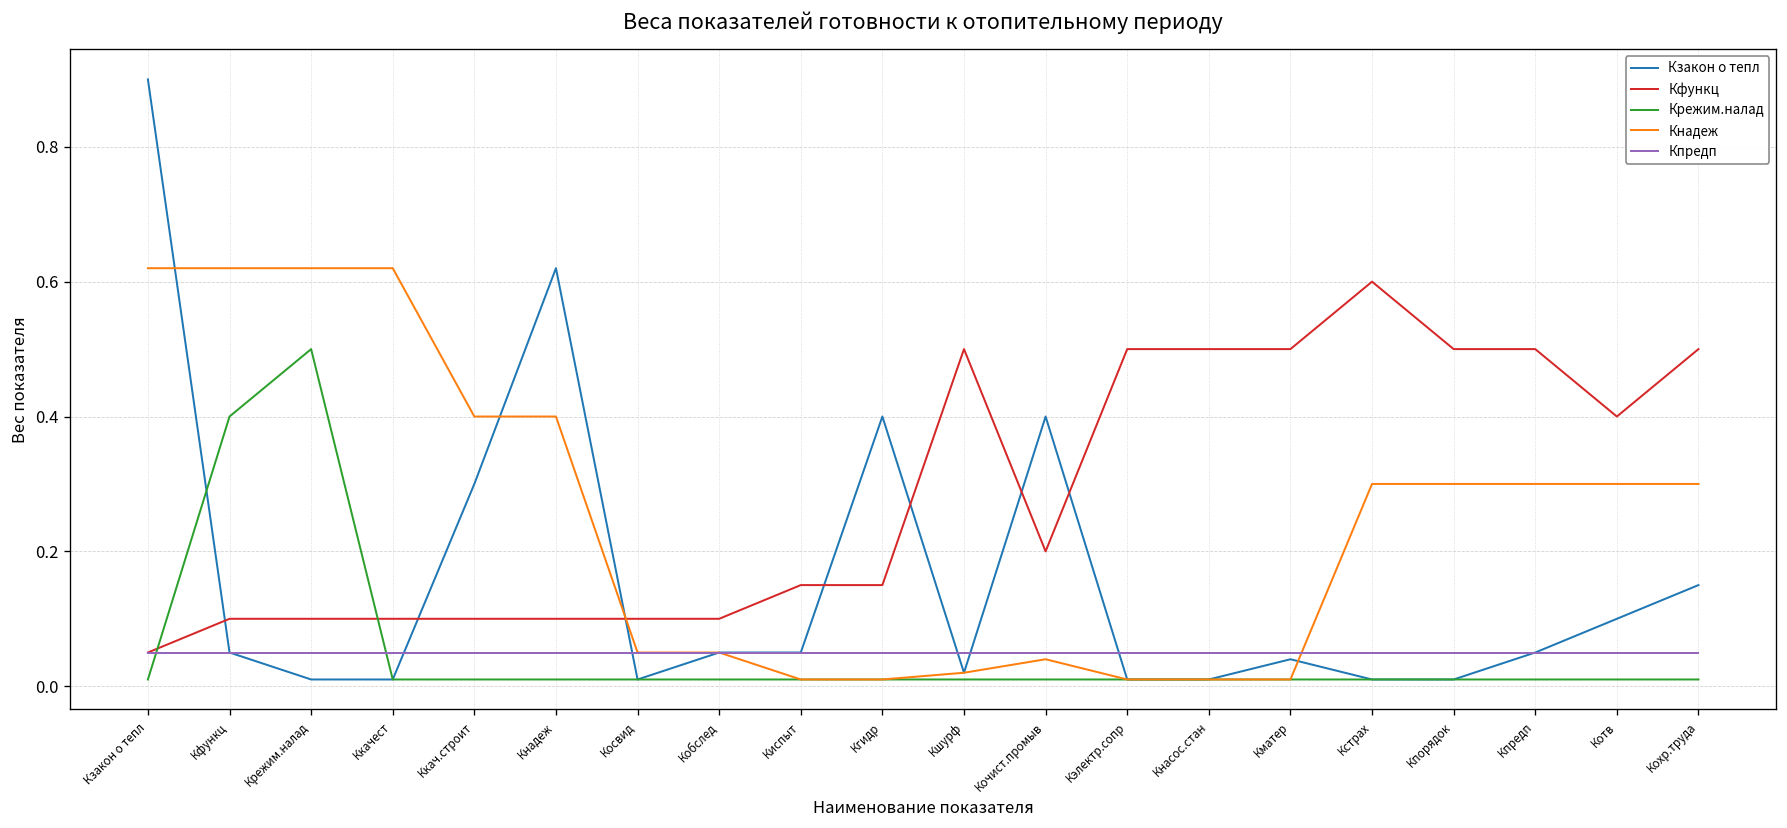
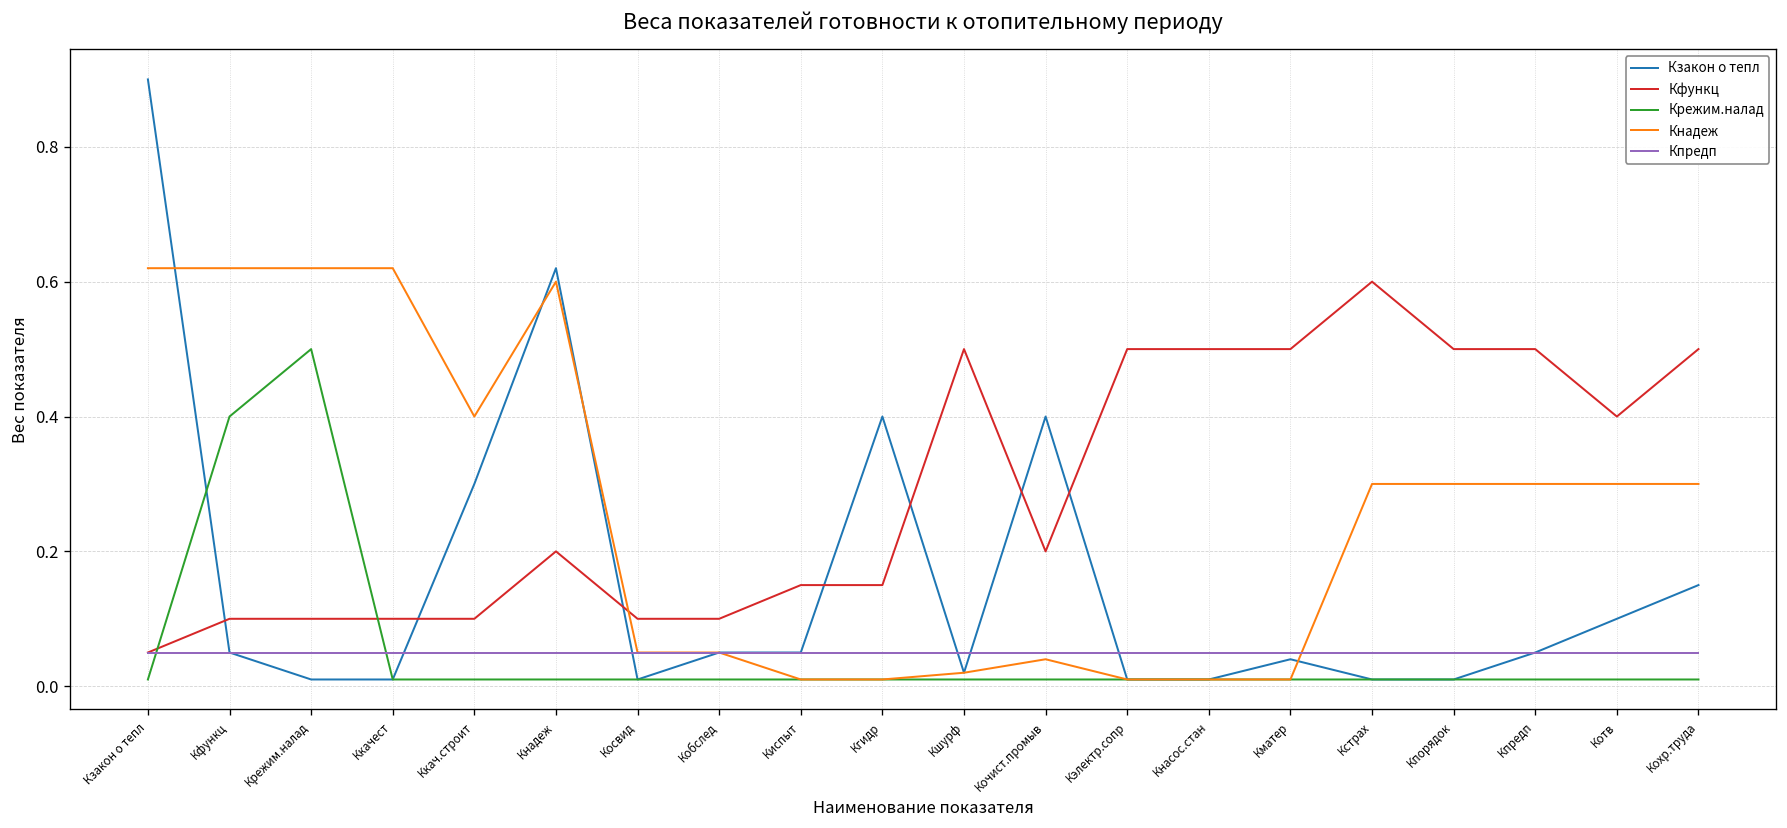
  {
    "Кзакон о тепл": {
      "Кзакон о тепл": 0.9,
      "Крежим.налад": 0.01,
      "Ккач.строит": 0.3,
      "Кнадеж": 0.62,
      "Кгидр": 0.4,
      "Кочист.промыв": 0.4,
      "Кматер": 0.04,
      "Котв": 0.1,
      "Кохр.труда": 0.15
    },
    "Кфункц": {
      "Кфункц": 0.1,
      "Крежим.налад": 0.1,
      "Ккачест": 0.1,
      "Ккач.строит": 0.1,
-     "Кнадеж": 0.1,
+     "Кнадеж": 0.2,
      "Косвид": 0.1,
      "Кобслед": 0.1,
      "Киспыт": 0.15,
      "Кгидр": 0.15,
      "Кшурф": 0.5,
      "Кочист.промыв": 0.2,
      "Кэлектр.сопр": 0.5,
      "Кнасос.стан": 0.5,
      "Кматер": 0.5,
      "Кстрах": 0.6,
      "Кпорядок": 0.5,
      "Кпредп": 0.5,
      "Котв": 0.4,
      "Кохр.труда": 0.5
    },
    "Крежим.налад": {
      "Кзакон о тепл": 0.01,
      "Кфункц": 0.4,
      "Крежим.налад": 0.5,
      "Ккач.строит": 0.01,
      "Кнадеж": 0.01,
      "Кобслед": 0.01,
      "Кшурф": 0.01,
      "Кочист.промыв": 0.01,
      "Кпредп": 0.01,
      "Котв": 0.01,
      "Кохр.труда": 0.01
    },
    "Кнадеж": {
      "Кзакон о тепл": 0.62,
      "Кфункц": 0.62,
      "Крежим.налад": 0.62,
      "Ккачест": 0.62,
      "Ккач.строит": 0.4,
-     "Кнадеж": 0.4,
+     "Кнадеж": 0.6,
      "Кочист.промыв": 0.04,
      "Кстрах": 0.3,
      "Кпорядок": 0.3,
      "Кпредп": 0.3,
      "Котв": 0.3,
      "Кохр.труда": 0.3
    },
    "Кпредп": {
      "Крежим.налад": 0.05,
      "Ккачест": 0.05,
      "Ккач.строит": 0.05,
      "Кнадеж": 0.05,
      "Кгидр": 0.05,
      "Кшурф": 0.05,
      "Кочист.промыв": 0.05,
      "Кэлектр.сопр": 0.05,
      "Кнасос.стан": 0.05,
      "Кматер": 0.05,
      "Кстрах": 0.05,
      "Кпорядок": 0.05,
      "Котв": 0.05,
      "Кохр.труда": 0.05
    }
  }
